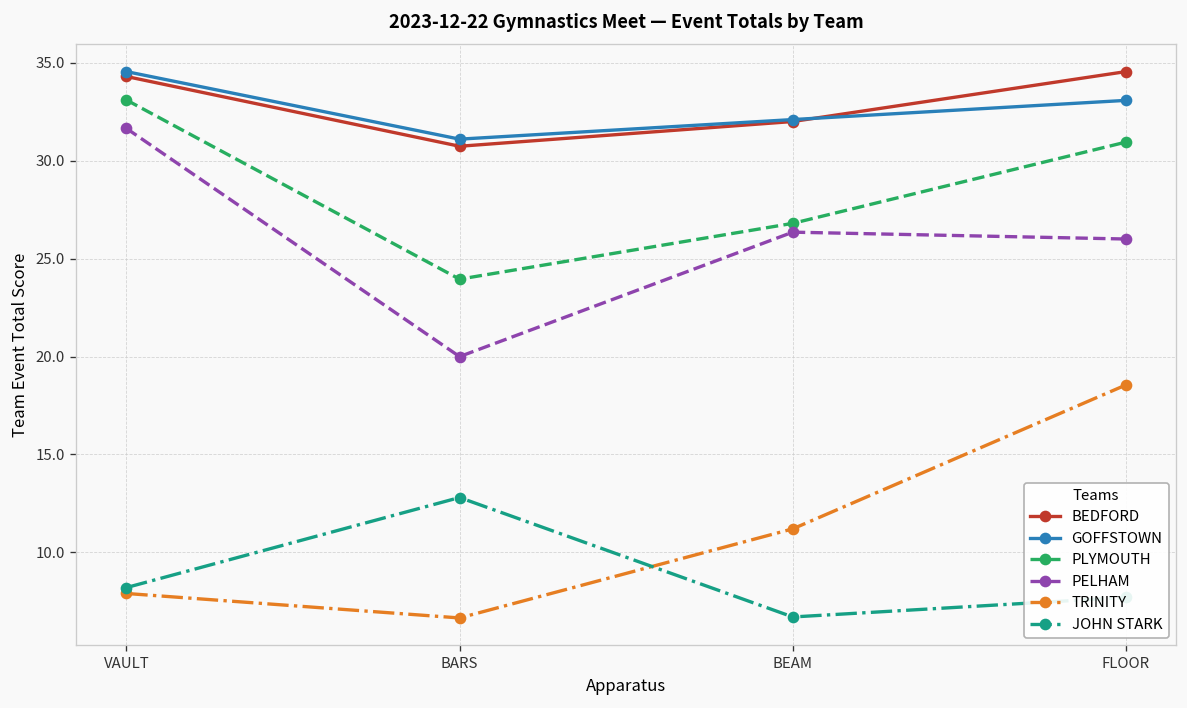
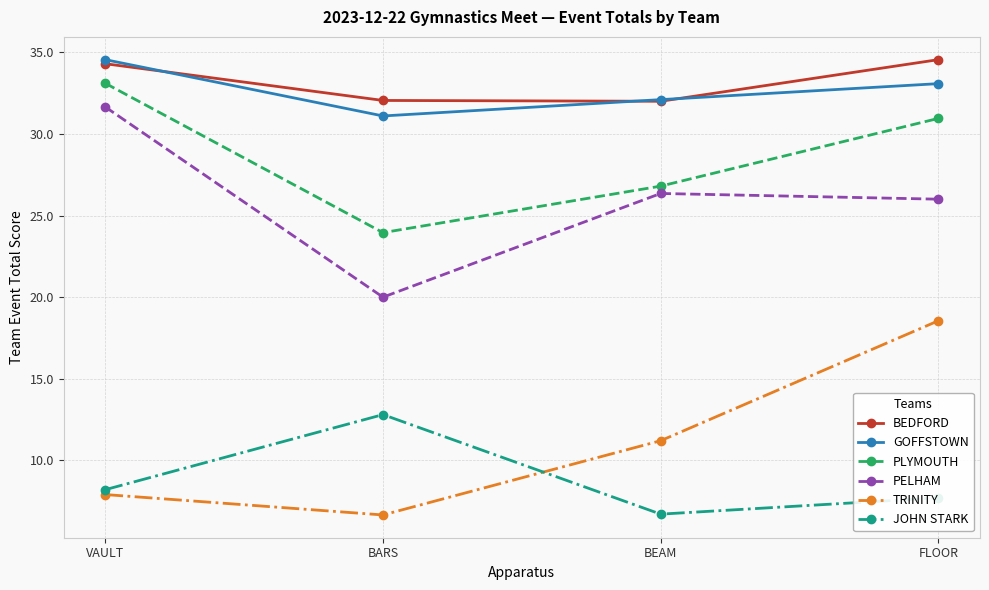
  {
    "BEDFORD": {
      "VAULT": 34.3,
-     "BARS": 30.7,
+     "BARS": 32.1,
      "FLOOR": 34.6
    },
    "GOFFSTOWN": {
      "VAULT": 34.6,
      "BARS": 31.1,
      "FLOOR": 33.1
    },
    "PELHAM": {
      "VAULT": 31.7,
      "BARS": 20.0,
      "BEAM": 26.4,
      "FLOOR": 26.0
    },
    "TRINITY": {
      "VAULT": 7.9,
      "BARS": 6.7,
      "BEAM": 11.2,
      "FLOOR": 18.6
    }
  }
